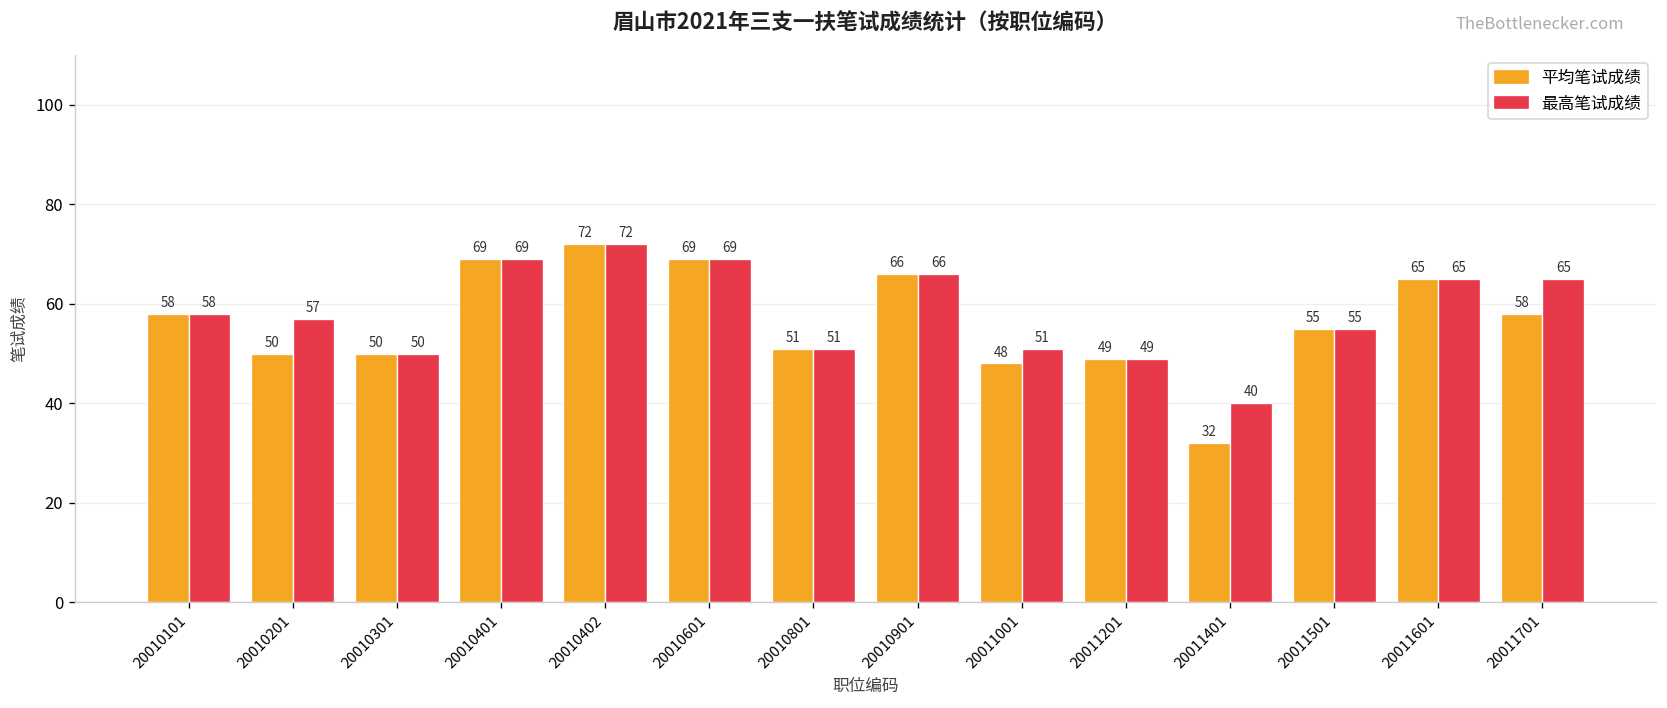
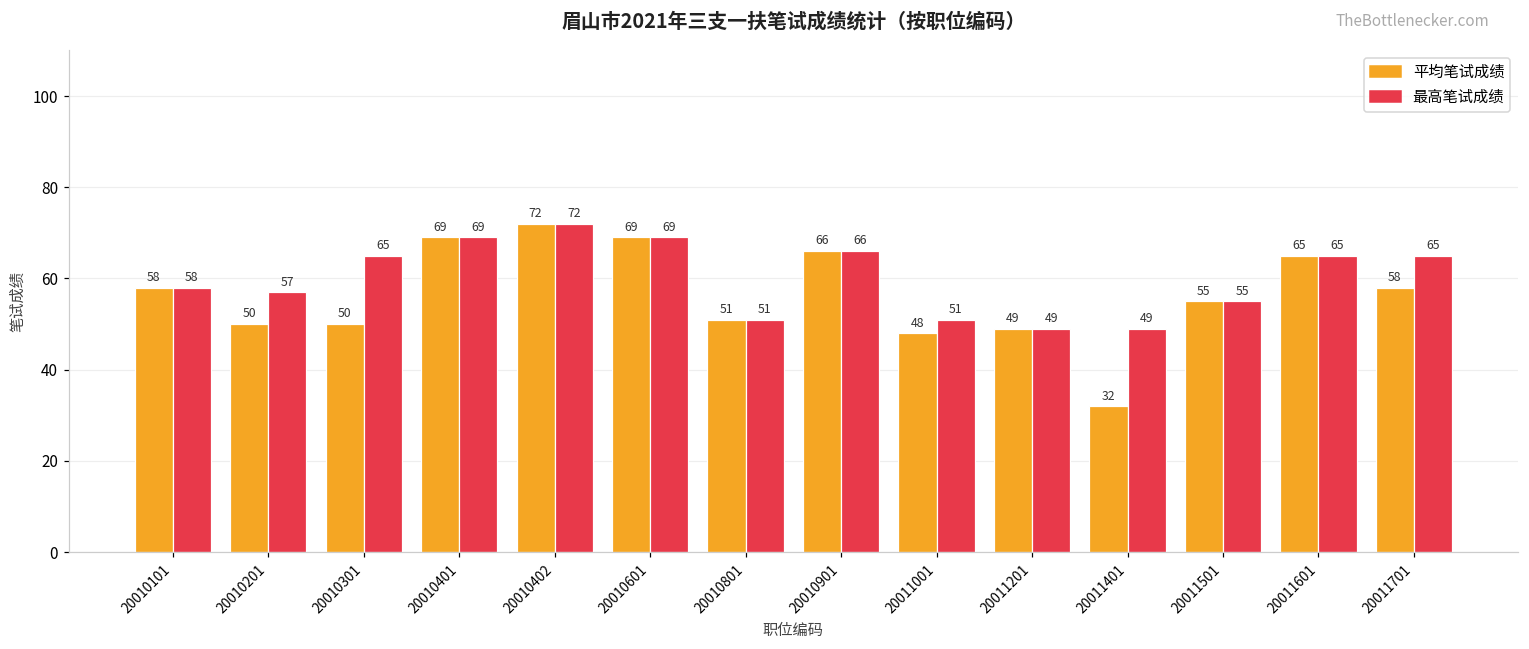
  {
    "平均笔试成绩": {
      "20010101": 58,
      "20010201": 50,
      "20010301": 50,
      "20010401": 69,
      "20010402": 72,
      "20010601": 69,
      "20010801": 51,
      "20010901": 66,
      "20011001": 48,
      "20011201": 49,
      "20011401": 32,
      "20011501": 55,
      "20011601": 65,
      "20011701": 58
    },
    "最高笔试成绩": {
      "20010101": 58,
      "20010201": 57,
-     "20010301": 50,
+     "20010301": 65,
      "20010401": 69,
      "20010402": 72,
      "20010601": 69,
      "20010801": 51,
      "20010901": 66,
      "20011001": 51,
      "20011201": 49,
-     "20011401": 40,
+     "20011401": 49,
      "20011501": 55,
      "20011601": 65,
      "20011701": 65
    }
  }
